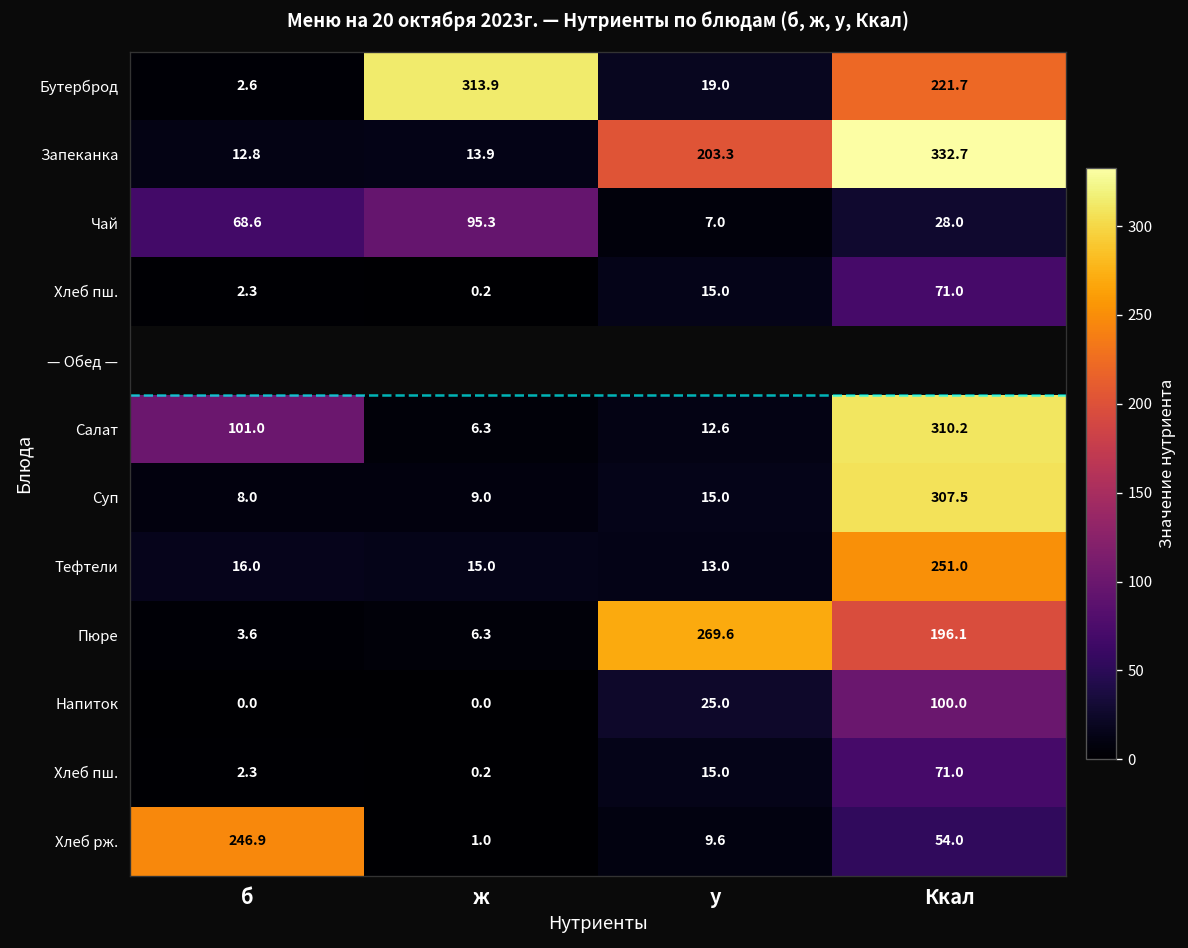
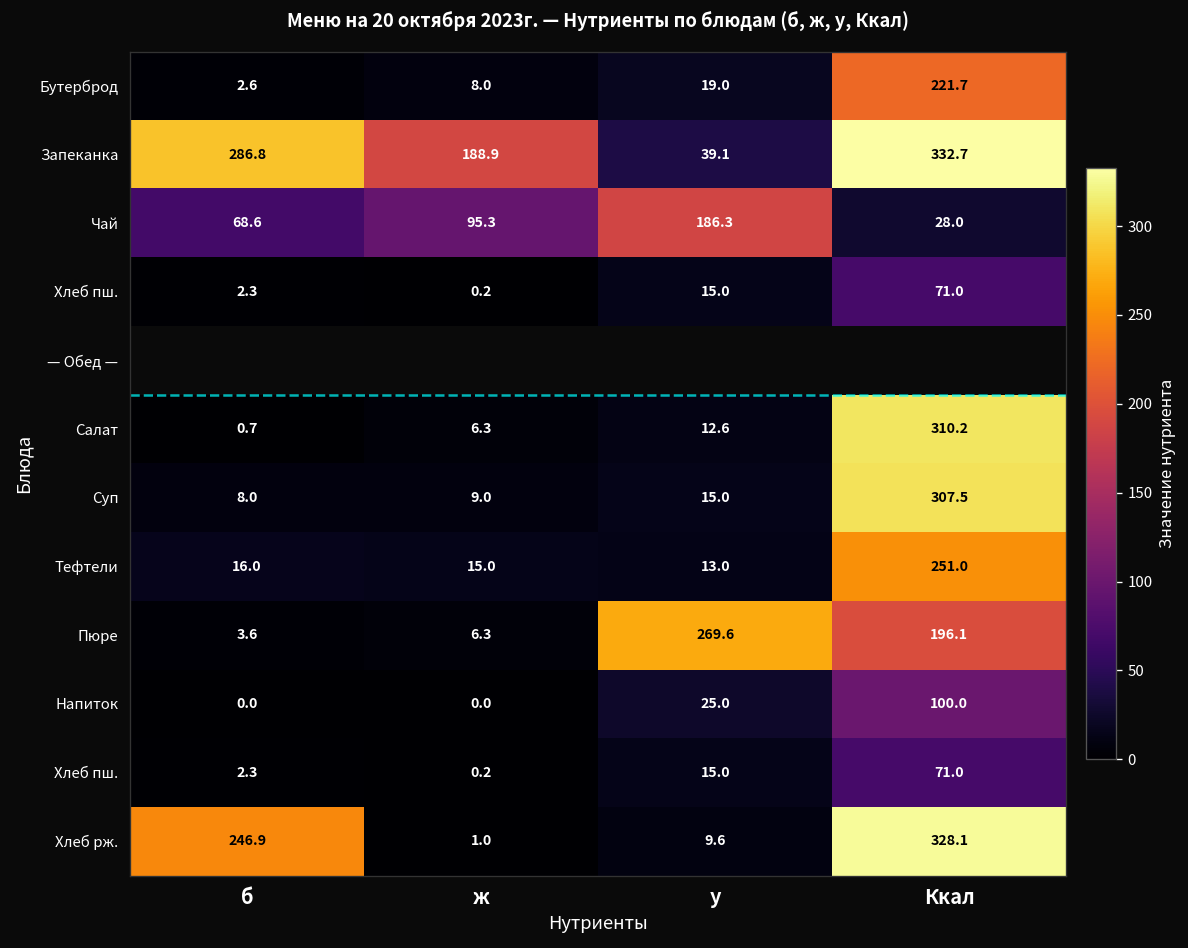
  {
    "Бутерброд": {
      "б": 2.6,
-     "ж": 313.9,
+     "ж": 8.0,
      "у": 19.0,
      "Ккал": 221.7
    },
    "Запеканка": {
-     "б": 12.8,
-     "ж": 13.9,
-     "у": 203.3,
+     "б": 286.8,
+     "ж": 188.9,
+     "у": 39.1,
      "Ккал": 332.7
    },
    "Чай": {
      "б": 68.6,
      "ж": 95.3,
-     "у": 7.0,
+     "у": 186.3,
      "Ккал": 28.0
    },
    "Салат": {
-     "б": 101.0,
+     "б": 0.7,
      "ж": 6.3,
      "у": 12.6,
      "Ккал": 310.2
    },
    "Суп": {
      "б": 8.0,
      "ж": 9.0,
      "у": 15.0,
      "Ккал": 307.5
    },
    "Тефтели": {
      "б": 16.0,
      "ж": 15.0,
      "у": 13.0,
      "Ккал": 251.0
    },
    "Пюре": {
      "б": 3.6,
      "ж": 6.3,
      "у": 269.6,
      "Ккал": 196.1
    },
    "Напиток": {
      "б": 0.0,
      "ж": 0.0,
      "у": 25.0,
      "Ккал": 100.0
    },
    "Хлеб рж.": {
      "б": 246.9,
      "ж": 1.0,
      "у": 9.6,
-     "Ккал": 54.0
+     "Ккал": 328.1
    }
  }
